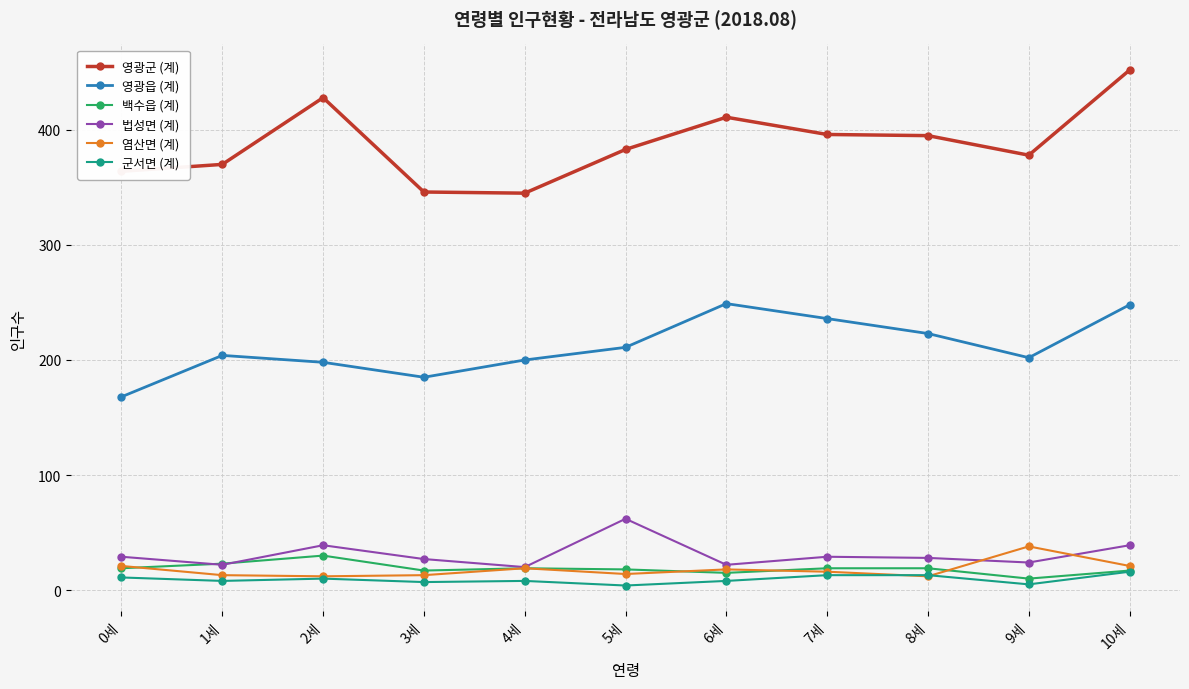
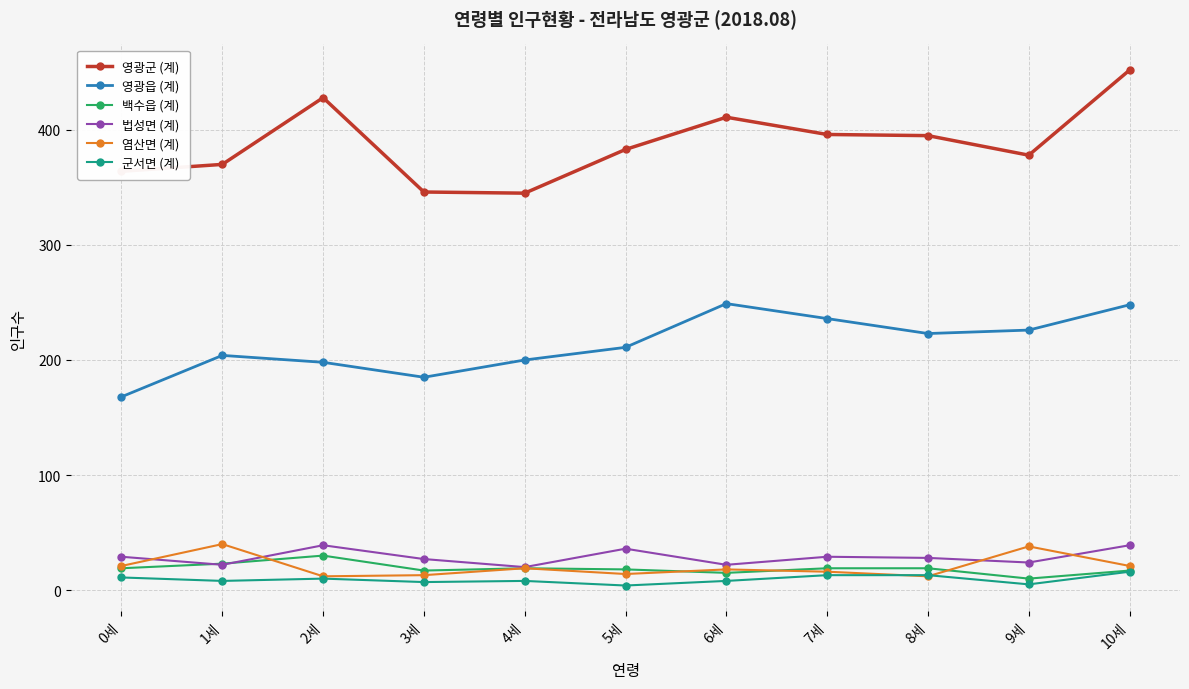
  {
    "영광군 (계)": {
      "1세": 370,
      "2세": 428,
      "3세": 346,
      "4세": 345,
      "5세": 383,
      "6세": 411,
      "7세": 396,
      "8세": 395,
      "9세": 378,
      "10세": 452
    },
    "영광읍 (계)": {
      "0세": 168,
      "1세": 204,
      "2세": 198,
      "3세": 185,
      "4세": 200,
      "5세": 211,
      "6세": 249,
      "7세": 236,
      "8세": 223,
-     "9세": 202,
+     "9세": 226,
      "10세": 248
    },
    "법성면 (계)": {
      "0세": 29,
      "2세": 39,
      "3세": 27,
-     "5세": 62,
+     "5세": 36,
      "6세": 22,
      "7세": 29,
      "8세": 28,
      "9세": 24,
      "10세": 39
    },
    "염산면 (계)": {
-     "1세": 13,
+     "1세": 40,
      "3세": 13,
      "5세": 14,
      "6세": 18,
      "7세": 16,
      "9세": 38,
      "10세": 21
    }
  }
